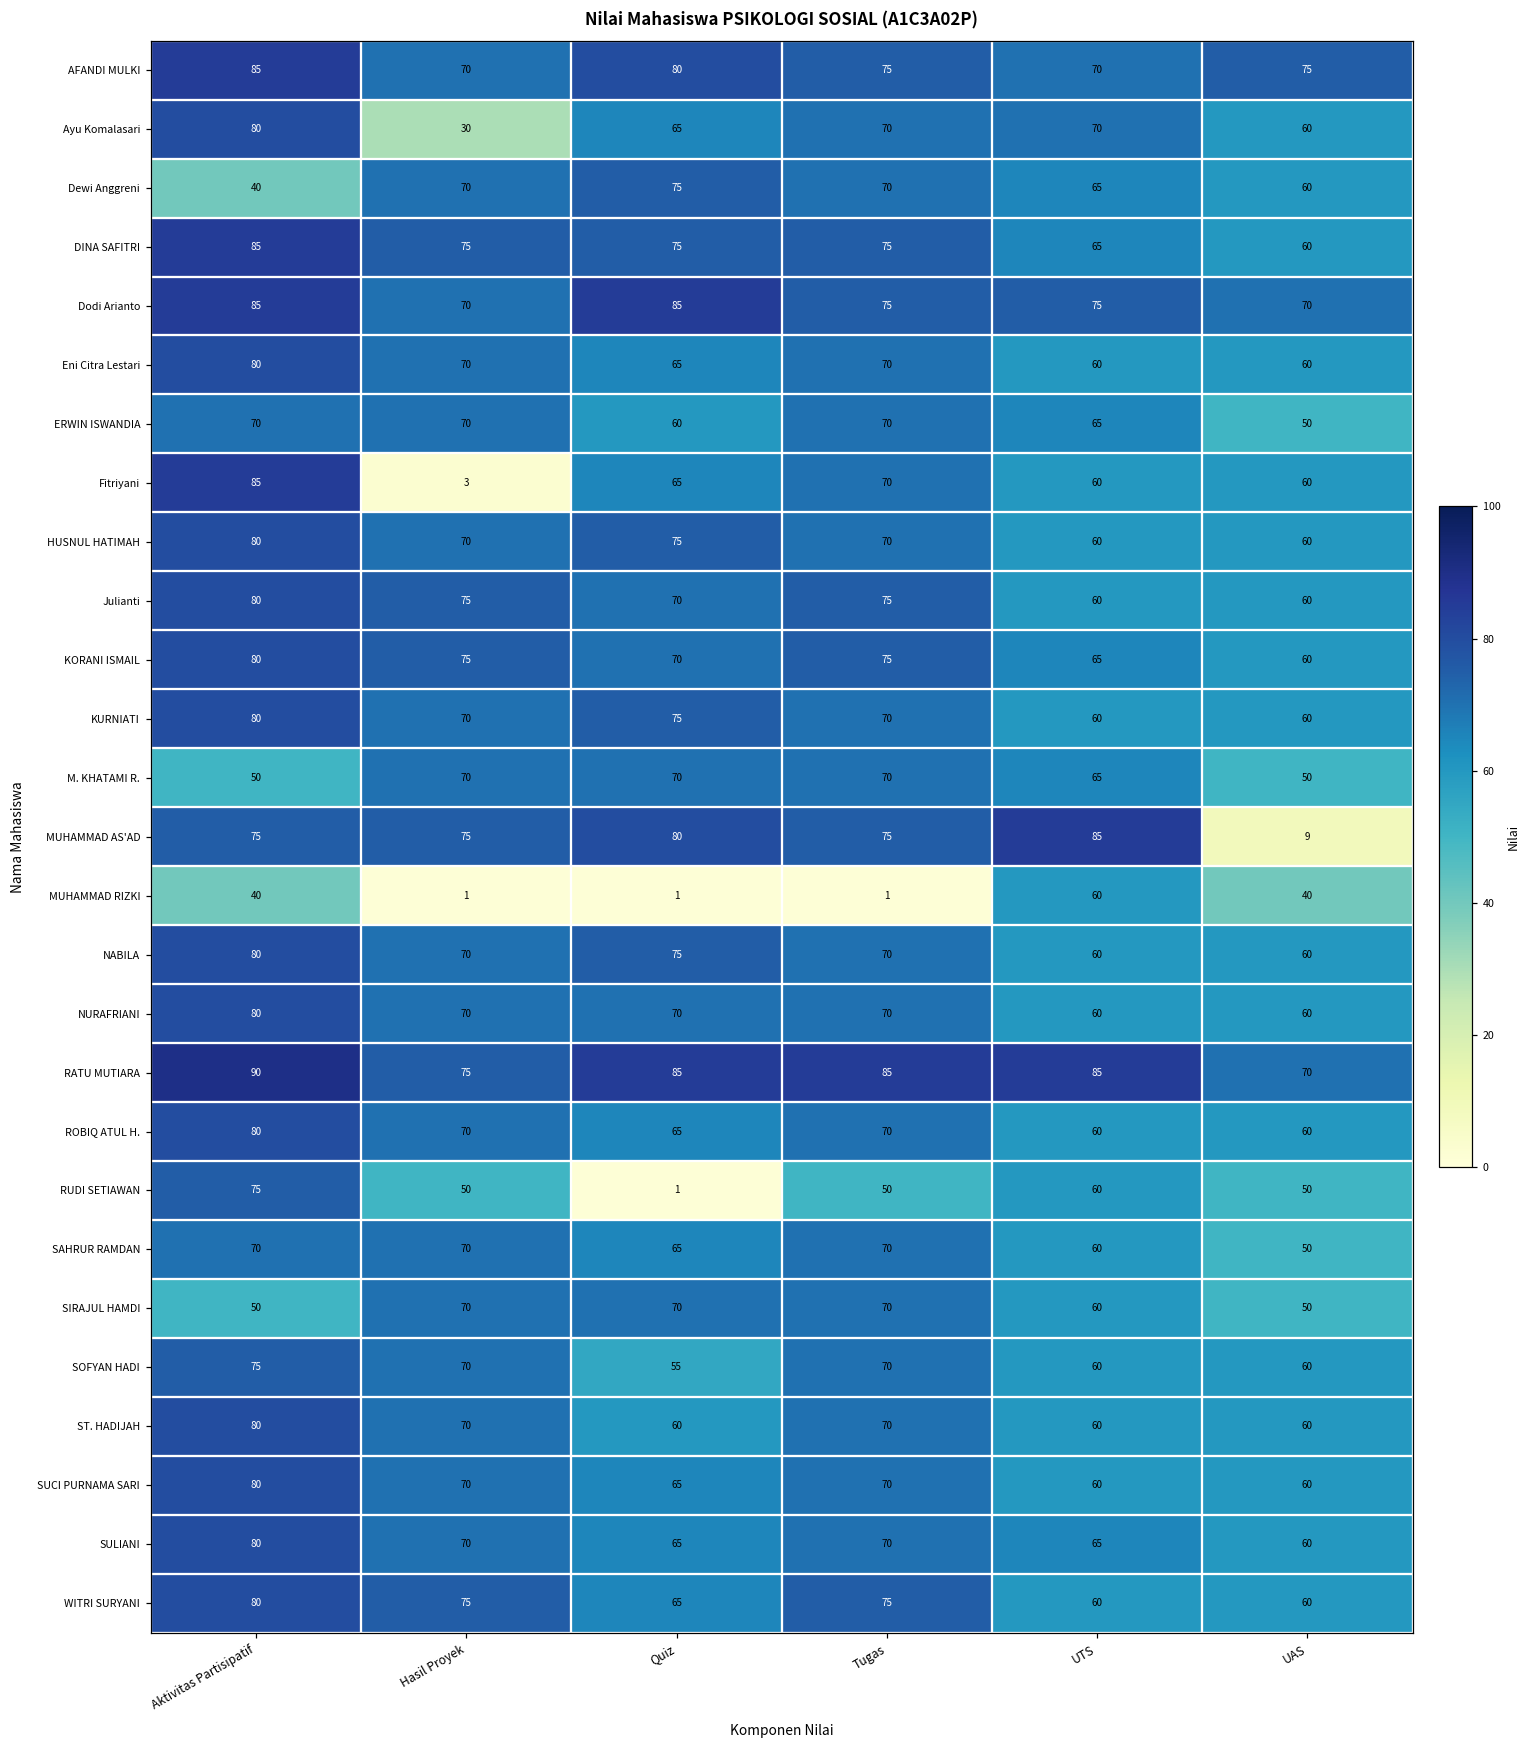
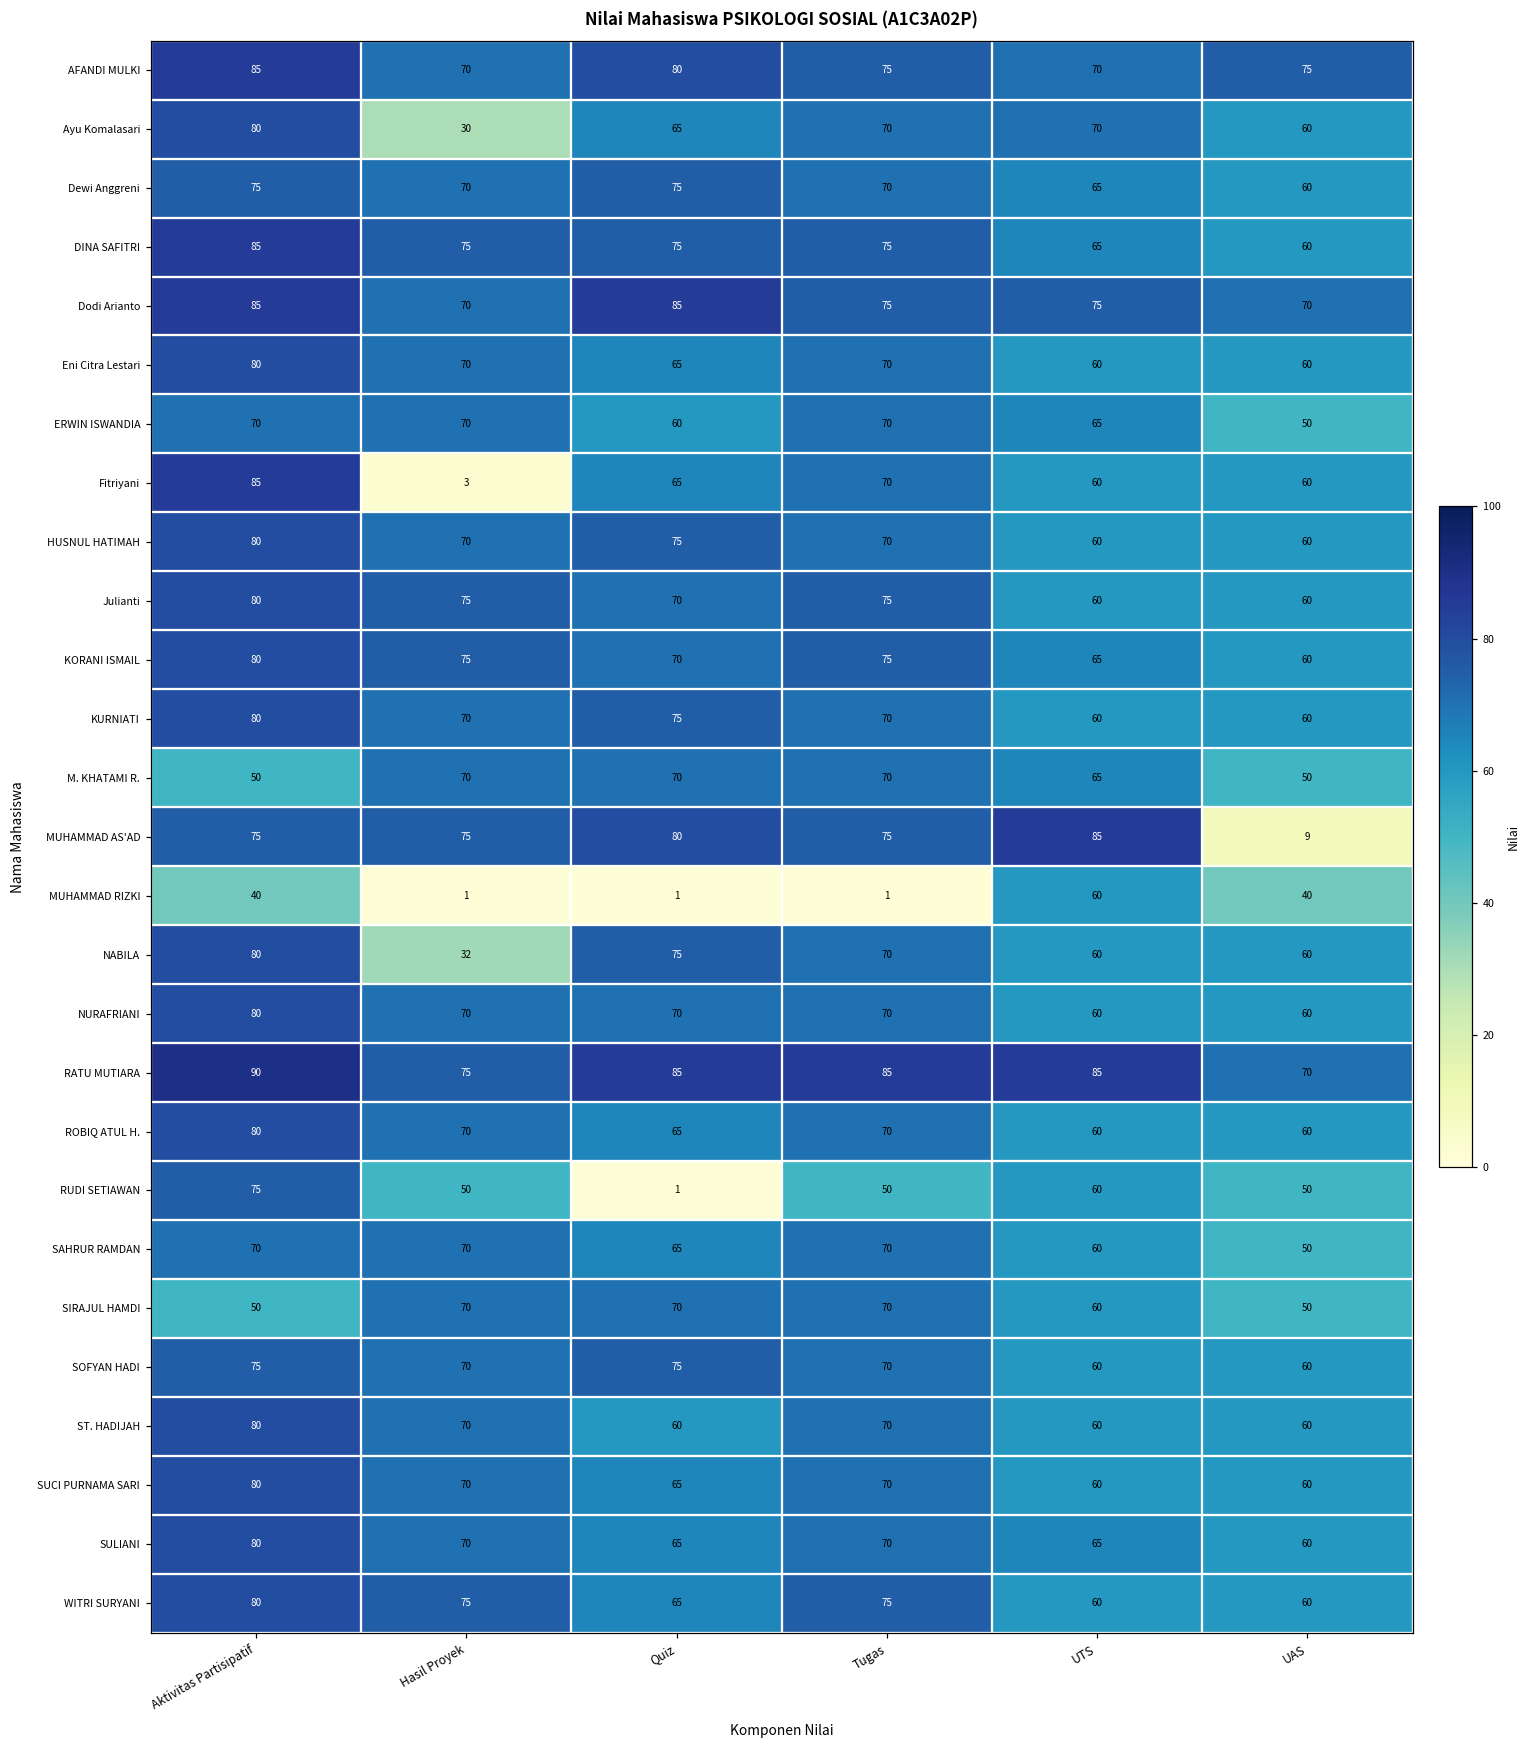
  {
    "AFANDI MULKI": {
      "Aktivitas Partisipatif": 85,
      "Hasil Proyek": 70,
      "Quiz": 80,
      "Tugas": 75,
      "UTS": 70,
      "UAS": 75
    },
    "Ayu Komalasari": {
      "Aktivitas Partisipatif": 80,
      "Hasil Proyek": 30,
      "Quiz": 65,
      "Tugas": 70,
      "UTS": 70,
      "UAS": 60
    },
    "Dewi Anggreni": {
-     "Aktivitas Partisipatif": 40,
+     "Aktivitas Partisipatif": 75,
      "Hasil Proyek": 70,
      "Quiz": 75,
      "Tugas": 70,
      "UTS": 65,
      "UAS": 60
    },
    "DINA SAFITRI": {
      "Aktivitas Partisipatif": 85,
      "Hasil Proyek": 75,
      "Quiz": 75,
      "Tugas": 75,
      "UTS": 65,
      "UAS": 60
    },
    "Dodi Arianto": {
      "Aktivitas Partisipatif": 85,
      "Hasil Proyek": 70,
      "Quiz": 85,
      "Tugas": 75,
      "UTS": 75,
      "UAS": 70
    },
    "Eni Citra Lestari": {
      "Aktivitas Partisipatif": 80,
      "Hasil Proyek": 70,
      "Quiz": 65,
      "Tugas": 70,
      "UTS": 60,
      "UAS": 60
    },
    "ERWIN ISWANDIA": {
      "Aktivitas Partisipatif": 70,
      "Hasil Proyek": 70,
      "Quiz": 60,
      "Tugas": 70,
      "UTS": 65,
      "UAS": 50
    },
    "Fitriyani": {
      "Aktivitas Partisipatif": 85,
      "Hasil Proyek": 3,
      "Quiz": 65,
      "Tugas": 70,
      "UTS": 60,
      "UAS": 60
    },
    "HUSNUL HATIMAH": {
      "Aktivitas Partisipatif": 80,
      "Hasil Proyek": 70,
      "Quiz": 75,
      "Tugas": 70,
      "UTS": 60,
      "UAS": 60
    },
    "Julianti": {
      "Aktivitas Partisipatif": 80,
      "Hasil Proyek": 75,
      "Quiz": 70,
      "Tugas": 75,
      "UTS": 60,
      "UAS": 60
    },
    "KORANI ISMAIL": {
      "Aktivitas Partisipatif": 80,
      "Hasil Proyek": 75,
      "Quiz": 70,
      "Tugas": 75,
      "UTS": 65,
      "UAS": 60
    },
    "KURNIATI": {
      "Aktivitas Partisipatif": 80,
      "Hasil Proyek": 70,
      "Quiz": 75,
      "Tugas": 70,
      "UTS": 60,
      "UAS": 60
    },
    "M. KHATAMI R.": {
      "Aktivitas Partisipatif": 50,
      "Hasil Proyek": 70,
      "Quiz": 70,
      "Tugas": 70,
      "UTS": 65,
      "UAS": 50
    },
    "MUHAMMAD AS'AD": {
      "Aktivitas Partisipatif": 75,
      "Hasil Proyek": 75,
      "Quiz": 80,
      "Tugas": 75,
      "UTS": 85,
      "UAS": 9
    },
    "MUHAMMAD RIZKI": {
      "Aktivitas Partisipatif": 40,
      "Hasil Proyek": 1,
      "Quiz": 1,
      "Tugas": 1,
      "UTS": 60,
      "UAS": 40
    },
    "NABILA": {
      "Aktivitas Partisipatif": 80,
-     "Hasil Proyek": 70,
+     "Hasil Proyek": 32,
      "Quiz": 75,
      "Tugas": 70,
      "UTS": 60,
      "UAS": 60
    },
    "NURAFRIANI": {
      "Aktivitas Partisipatif": 80,
      "Hasil Proyek": 70,
      "Quiz": 70,
      "Tugas": 70,
      "UTS": 60,
      "UAS": 60
    },
    "RATU MUTIARA": {
      "Aktivitas Partisipatif": 90,
      "Hasil Proyek": 75,
      "Quiz": 85,
      "Tugas": 85,
      "UTS": 85,
      "UAS": 70
    },
    "ROBIQ ATUL H.": {
      "Aktivitas Partisipatif": 80,
      "Hasil Proyek": 70,
      "Quiz": 65,
      "Tugas": 70,
      "UTS": 60,
      "UAS": 60
    },
    "RUDI SETIAWAN": {
      "Aktivitas Partisipatif": 75,
      "Hasil Proyek": 50,
      "Quiz": 1,
      "Tugas": 50,
      "UTS": 60,
      "UAS": 50
    },
    "SAHRUR RAMDAN": {
      "Aktivitas Partisipatif": 70,
      "Hasil Proyek": 70,
      "Quiz": 65,
      "Tugas": 70,
      "UTS": 60,
      "UAS": 50
    },
    "SIRAJUL HAMDI": {
      "Aktivitas Partisipatif": 50,
      "Hasil Proyek": 70,
      "Quiz": 70,
      "Tugas": 70,
      "UTS": 60,
      "UAS": 50
    },
    "SOFYAN HADI": {
      "Aktivitas Partisipatif": 75,
      "Hasil Proyek": 70,
-     "Quiz": 55,
+     "Quiz": 75,
      "Tugas": 70,
      "UTS": 60,
      "UAS": 60
    },
    "ST. HADIJAH": {
      "Aktivitas Partisipatif": 80,
      "Hasil Proyek": 70,
      "Quiz": 60,
      "Tugas": 70,
      "UTS": 60,
      "UAS": 60
    },
    "SUCI PURNAMA SARI": {
      "Aktivitas Partisipatif": 80,
      "Hasil Proyek": 70,
      "Quiz": 65,
      "Tugas": 70,
      "UTS": 60,
      "UAS": 60
    },
    "SULIANI": {
      "Aktivitas Partisipatif": 80,
      "Hasil Proyek": 70,
      "Quiz": 65,
      "Tugas": 70,
      "UTS": 65,
      "UAS": 60
    },
    "WITRI SURYANI": {
      "Aktivitas Partisipatif": 80,
      "Hasil Proyek": 75,
      "Quiz": 65,
      "Tugas": 75,
      "UTS": 60,
      "UAS": 60
    }
  }
